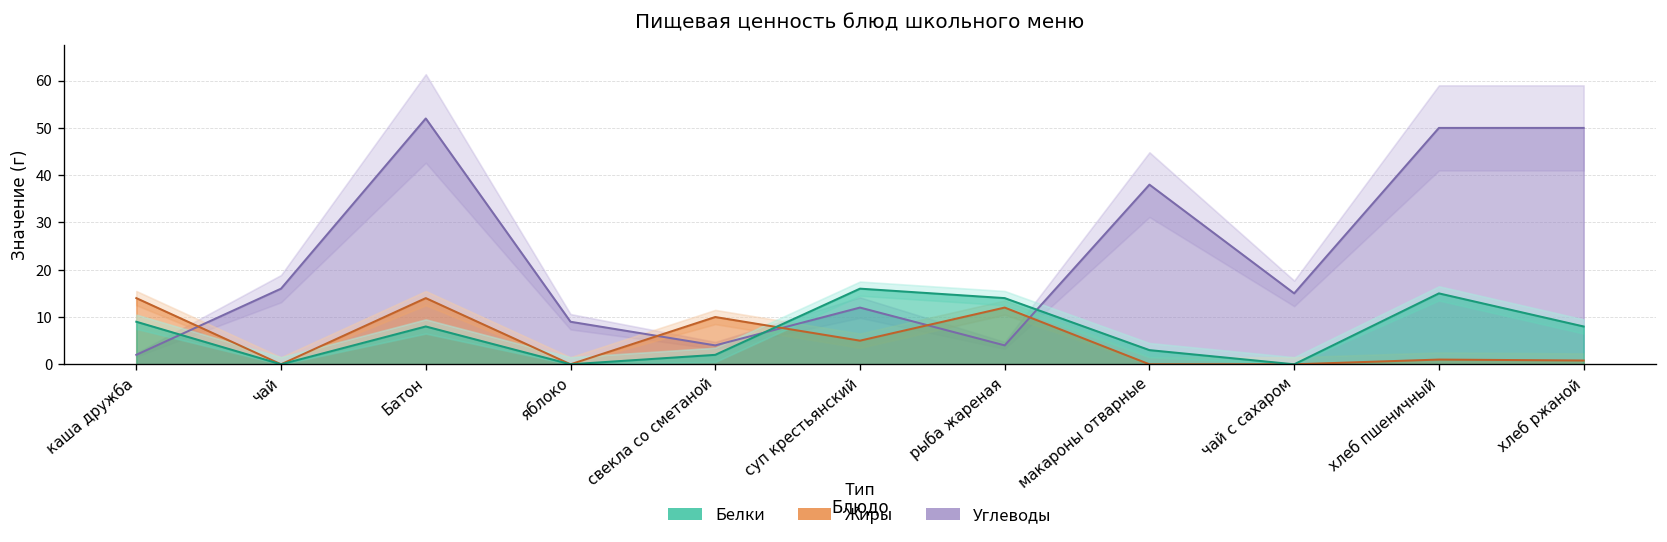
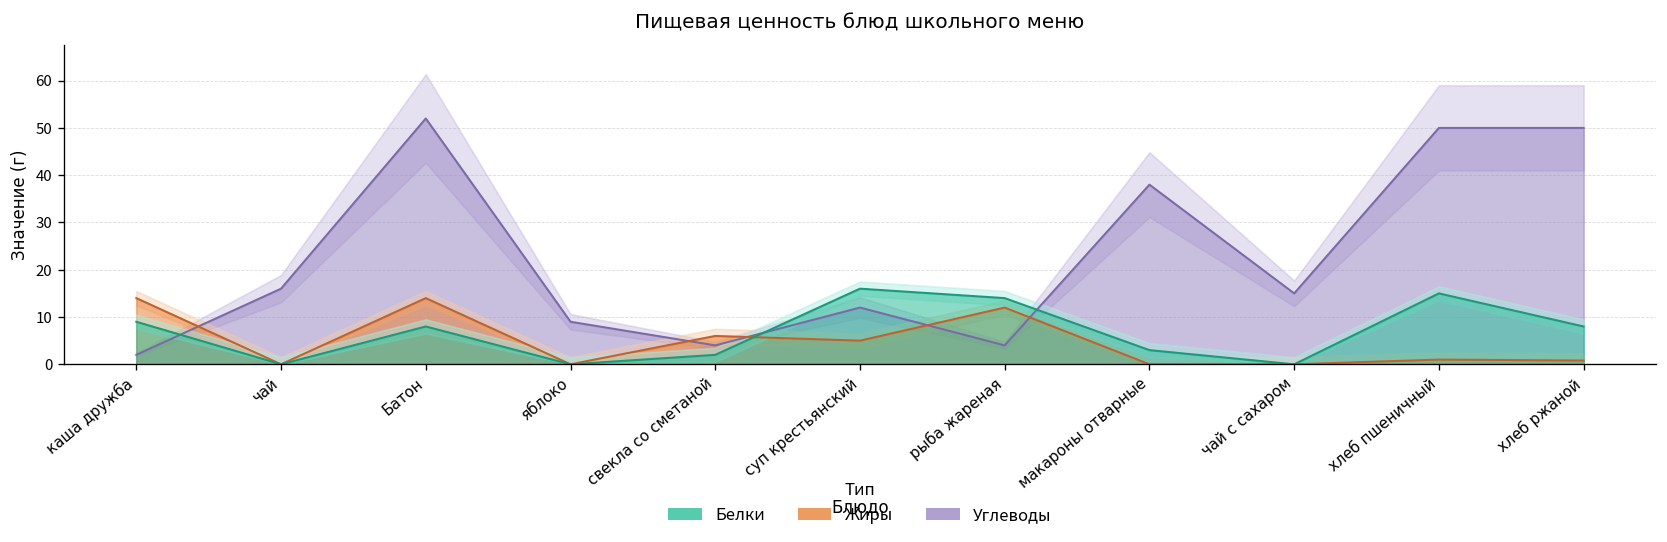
  {
    "Жиры": {
      "каша дружба": 14,
      "Батон": 14,
-     "свекла со сметаной": 10,
+     "свекла со сметаной": 6,
      "суп крестьянский": 5,
      "рыба жареная": 12,
      "макароны отварные": 0,
      "хлеб пшеничный": 1,
      "хлеб ржаной": 1
    },
    "Белки": {
      "каша дружба": 9,
      "Батон": 8,
      "свекла со сметаной": 2,
      "суп крестьянский": 16,
      "макароны отварные": 3,
      "хлеб пшеничный": 15,
      "хлеб ржаной": 8
    }
  }
